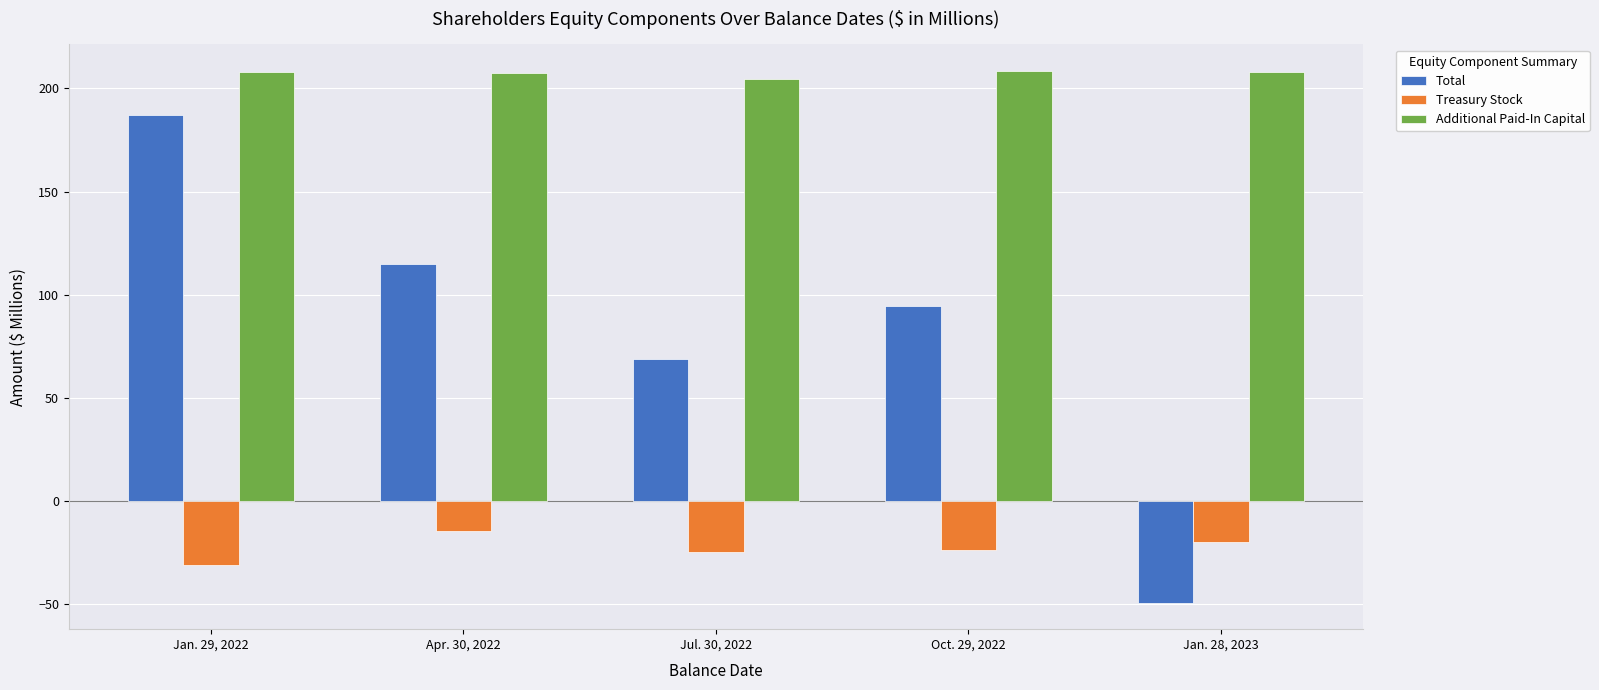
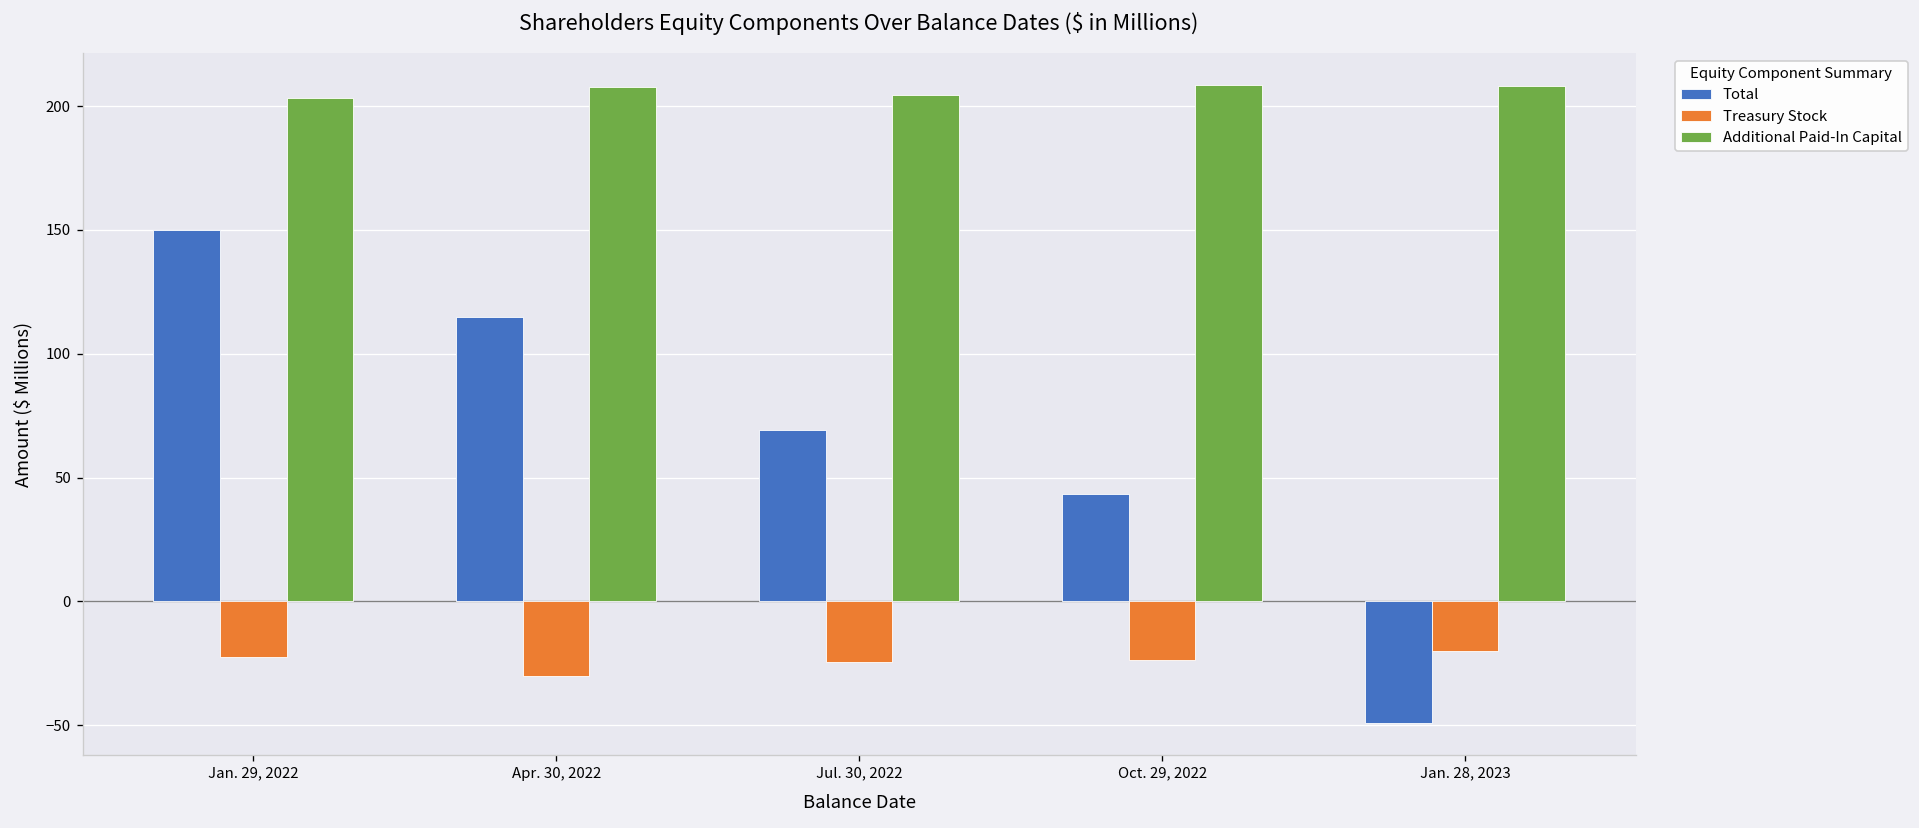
  {
    "Total": {
-     "Jan. 29, 2022": 187,
+     "Jan. 29, 2022": 150,
      "Apr. 30, 2022": 115,
      "Jul. 30, 2022": 69,
-     "Oct. 29, 2022": 95,
+     "Oct. 29, 2022": 43,
      "Jan. 28, 2023": -49
    },
    "Treasury Stock": {
-     "Jan. 29, 2022": -31,
-     "Apr. 30, 2022": -15,
+     "Jan. 29, 2022": -23,
+     "Apr. 30, 2022": -30,
      "Jul. 30, 2022": -25,
      "Oct. 29, 2022": -24,
      "Jan. 28, 2023": -20
    },
    "Additional Paid-In Capital": {
-     "Jan. 29, 2022": 208,
+     "Jan. 29, 2022": 203,
      "Apr. 30, 2022": 208,
      "Jul. 30, 2022": 205,
      "Oct. 29, 2022": 208,
      "Jan. 28, 2023": 208
    }
  }
